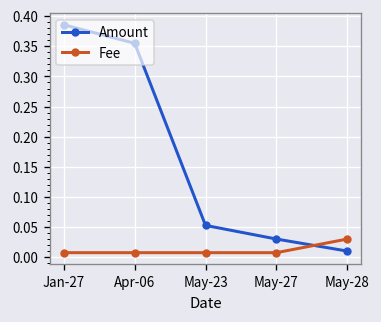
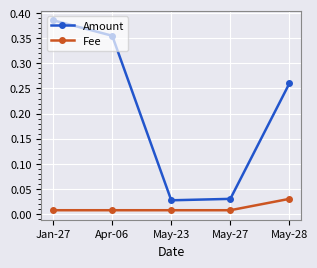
  {
    "Amount": {
-     "May-23": 0.05,
+     "May-23": 0.03,
      "May-27": 0.03,
-     "May-28": 0.01
+     "May-28": 0.26
    },
    "Fee": {
      "Jan-27": 0.01,
      "Apr-06": 0.01,
      "May-23": 0.01,
      "May-27": 0.01,
      "May-28": 0.03
    }
  }
